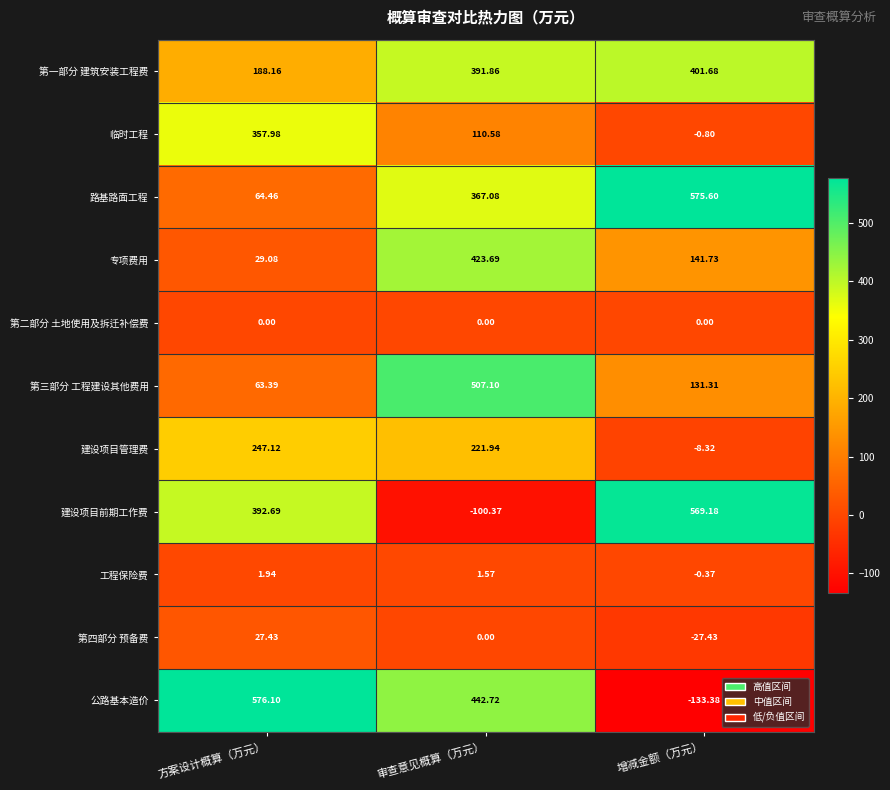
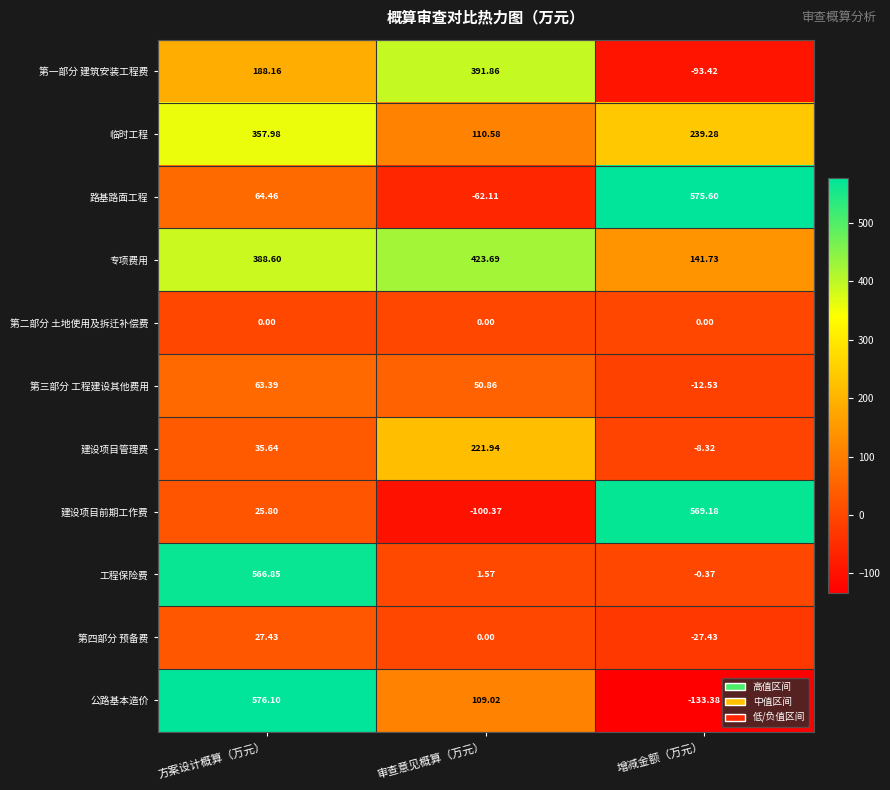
  {
    "第一部分 建筑安装工程费": {
      "方案设计概算（万元）": 188.16,
      "审查意见概算（万元）": 391.86,
-     "增减金额（万元）": 401.68
+     "增减金额（万元）": -93.42
    },
    "临时工程": {
      "方案设计概算（万元）": 357.98,
      "审查意见概算（万元）": 110.58,
-     "增减金额（万元）": -0.80
+     "增减金额（万元）": 239.28
    },
    "路基路面工程": {
      "方案设计概算（万元）": 64.46,
-     "审查意见概算（万元）": 367.08,
+     "审查意见概算（万元）": -62.11,
      "增减金额（万元）": 575.60
    },
    "专项费用": {
-     "方案设计概算（万元）": 29.08,
+     "方案设计概算（万元）": 388.60,
      "审查意见概算（万元）": 423.69,
      "增减金额（万元）": 141.73
    },
    "第二部分 土地使用及拆迁补偿费": {
      "方案设计概算（万元）": 0.00,
      "审查意见概算（万元）": 0.00,
      "增减金额（万元）": 0.00
    },
    "第三部分 工程建设其他费用": {
      "方案设计概算（万元）": 63.39,
-     "审查意见概算（万元）": 507.10,
-     "增减金额（万元）": 131.31
+     "审查意见概算（万元）": 50.86,
+     "增减金额（万元）": -12.53
    },
    "建设项目管理费": {
-     "方案设计概算（万元）": 247.12,
+     "方案设计概算（万元）": 35.64,
      "审查意见概算（万元）": 221.94,
      "增减金额（万元）": -8.32
    },
    "建设项目前期工作费": {
-     "方案设计概算（万元）": 392.69,
+     "方案设计概算（万元）": 25.80,
      "审查意见概算（万元）": -100.37,
      "增减金额（万元）": 569.18
    },
    "工程保险费": {
-     "方案设计概算（万元）": 1.94,
+     "方案设计概算（万元）": 566.85,
      "审查意见概算（万元）": 1.57,
      "增减金额（万元）": -0.37
    },
    "第四部分 预备费": {
      "方案设计概算（万元）": 27.43,
      "审查意见概算（万元）": 0.00,
      "增减金额（万元）": -27.43
    },
    "公路基本造价": {
      "方案设计概算（万元）": 576.10,
-     "审查意见概算（万元）": 442.72,
+     "审查意见概算（万元）": 109.02,
      "增减金额（万元）": -133.38
    }
  }
